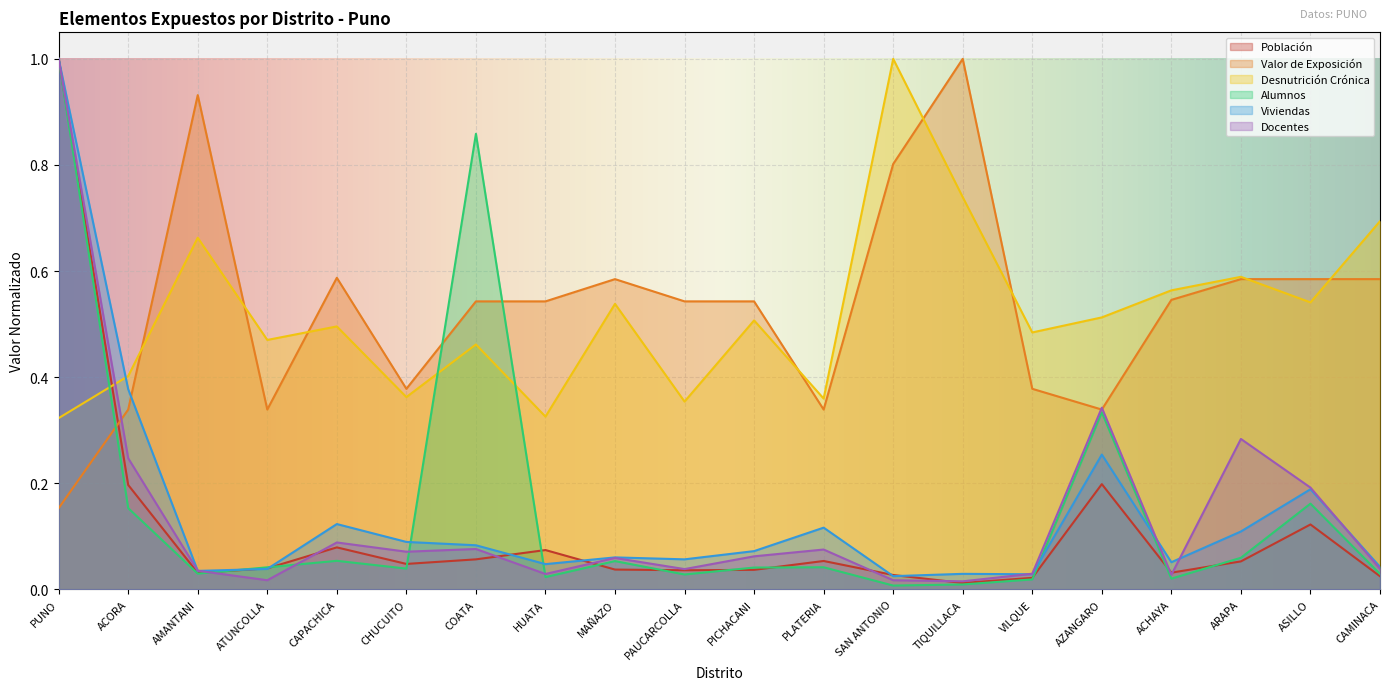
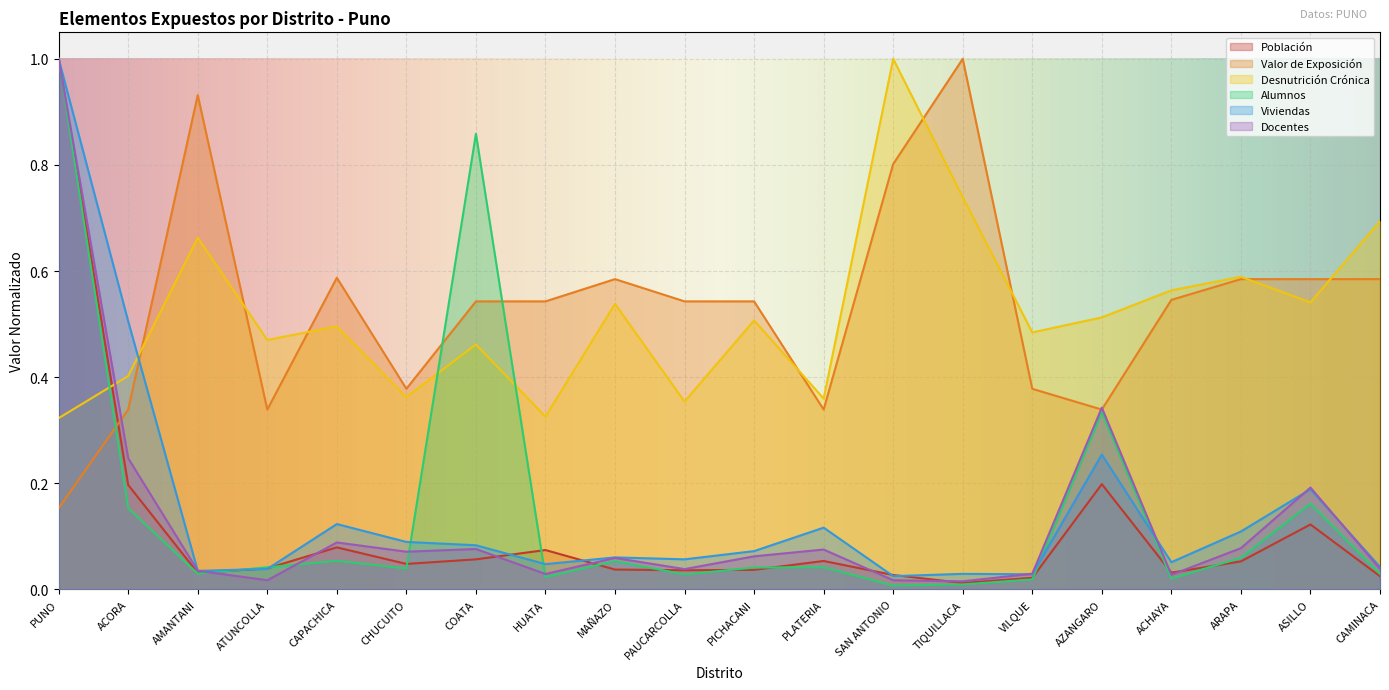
  {
    "Alumnos": {
      "ACORA": 0.15,
      "CAPACHICA": 0.05,
      "CHUCUITO": 0.04,
      "COATA": 0.86,
      "HUATA": 0.02,
      "MAÑAZO": 0.05,
      "PAUCARCOLLA": 0.03,
      "PLATERIA": 0.04,
      "SAN ANTONIO": 0.01,
      "AZANGARO": 0.33,
      "ACHAYA": 0.02,
      "ARAPA": 0.06,
      "ASILLO": 0.16
    },
    "Viviendas": {
-     "ACORA": 0.38,
+     "ACORA": 0.51,
      "CAPACHICA": 0.12,
      "CHUCUITO": 0.09,
      "COATA": 0.08,
      "HUATA": 0.05,
      "PAUCARCOLLA": 0.06,
      "PICHACANI": 0.07,
      "PLATERIA": 0.12,
      "TIQUILLACA": 0.03,
      "AZANGARO": 0.25,
      "ACHAYA": 0.05,
      "ARAPA": 0.11
    },
    "Docentes": {
      "ACORA": 0.25,
      "ATUNCOLLA": 0.02,
      "CAPACHICA": 0.09,
      "CHUCUITO": 0.07,
      "COATA": 0.08,
      "HUATA": 0.03,
      "PICHACANI": 0.06,
      "PLATERIA": 0.08,
      "SAN ANTONIO": 0.02,
-     "ARAPA": 0.28
+     "ARAPA": 0.08
    }
  }
